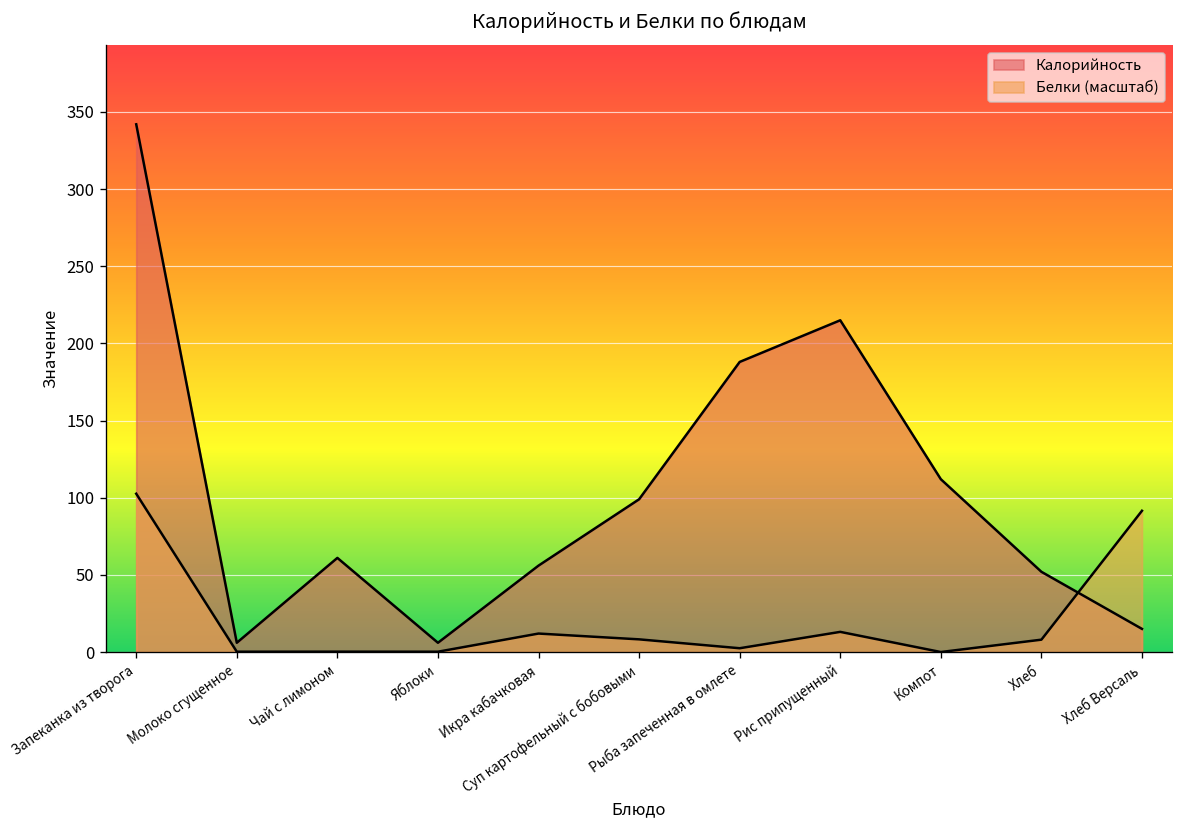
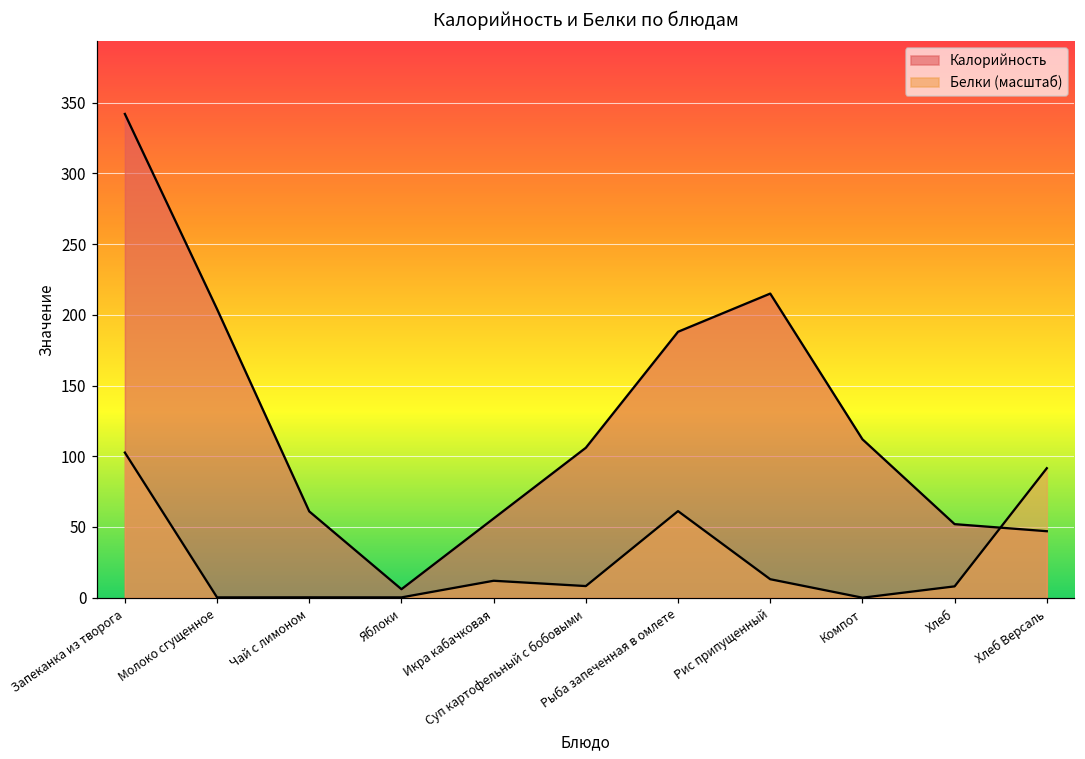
  {
    "Калорийность": {
      "Запеканка из творога": 342,
-     "Молоко сгущенное": 6,
+     "Молоко сгущенное": 204,
      "Чай с лимоном": 61,
      "Яблоки": 6,
      "Икра кабачковая": 56,
-     "Суп картофельный с бобовыми": 99,
+     "Суп картофельный с бобовыми": 106,
      "Рыба запеченная в омлете": 188,
      "Рис припущенный": 215,
      "Компот": 112,
      "Хлеб": 52,
-     "Хлеб Версаль": 15
+     "Хлеб Версаль": 47
    },
    "Белки (масштаб)": {
      "Запеканка из творога": 103,
      "Молоко сгущенное": 0,
      "Чай с лимоном": 0,
      "Яблоки": 0,
      "Икра кабачковая": 12,
      "Суп картофельный с бобовыми": 8,
-     "Рыба запеченная в омлете": 2,
+     "Рыба запеченная в омлете": 61,
      "Рис припущенный": 13,
      "Компот": 0,
      "Хлеб": 8,
      "Хлеб Версаль": 92
    }
  }
